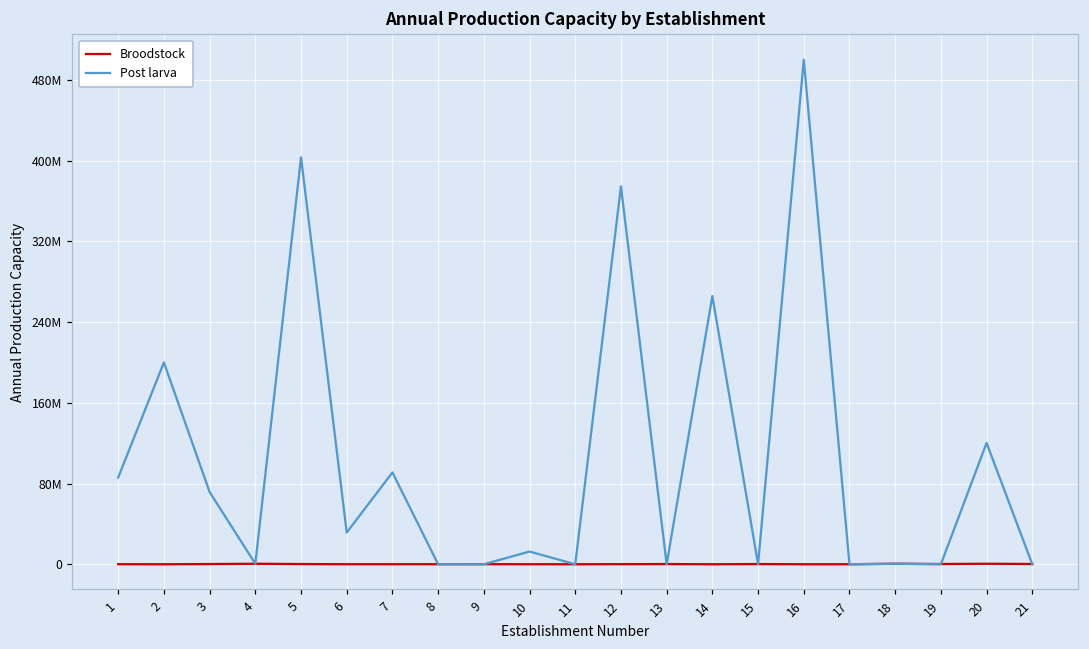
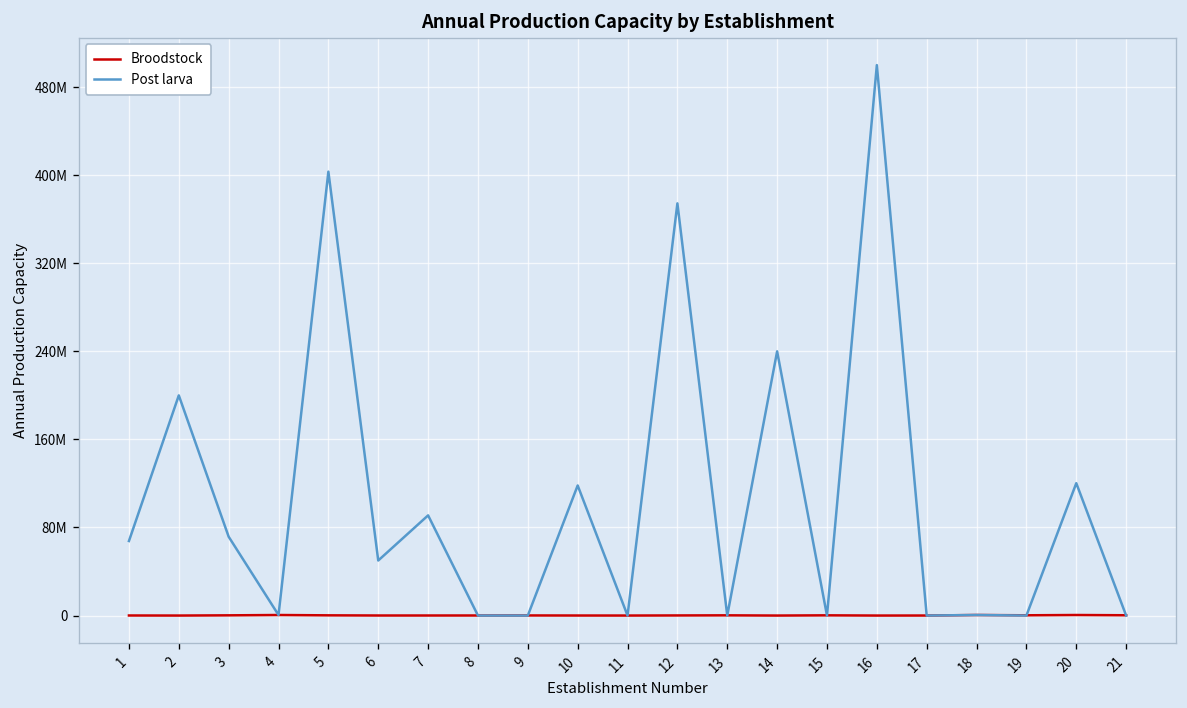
  {
    "Broodstock": {
      "1": 0,
      "2": 0,
      "3": 0,
      "5": 0,
      "6": 0,
      "7": 0,
      "10": 0,
      "12": 0,
      "14": 0,
      "16": 0,
      "20": 0
    },
    "Post larva": {
-     "1": 90000000,
+     "1": 70000000,
      "2": 200000000,
      "3": 70000000,
      "5": 400000000,
-     "6": 30000000,
+     "6": 50000000,
      "7": 90000000,
-     "10": 10000000,
+     "10": 120000000,
      "12": 370000000,
-     "14": 270000000,
+     "14": 240000000,
      "16": 500000000,
      "20": 120000000
    }
  }
